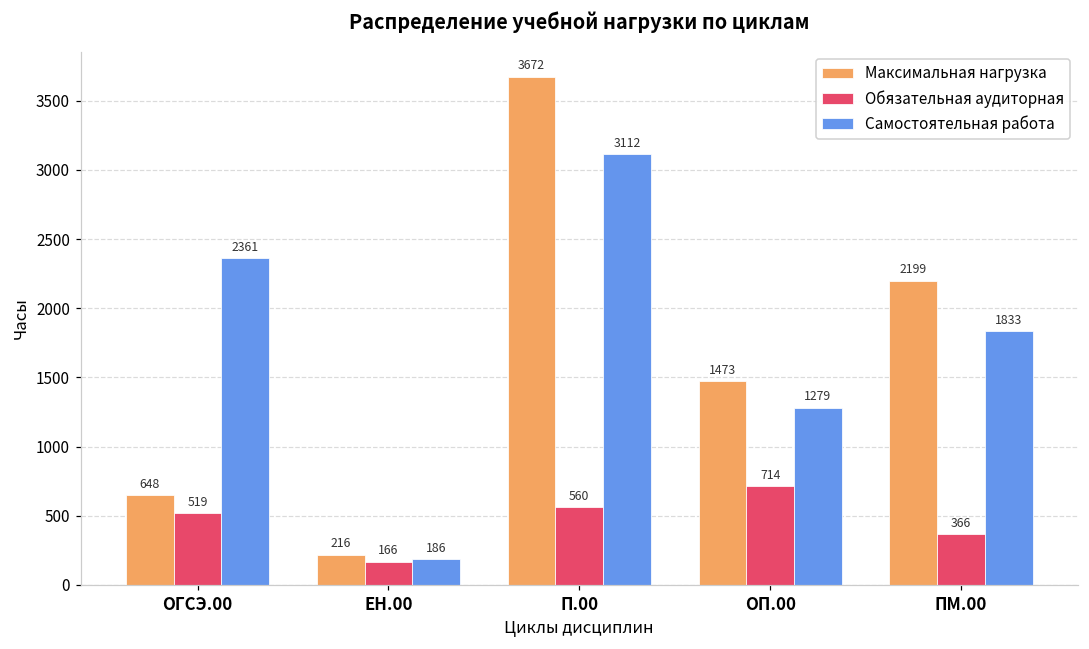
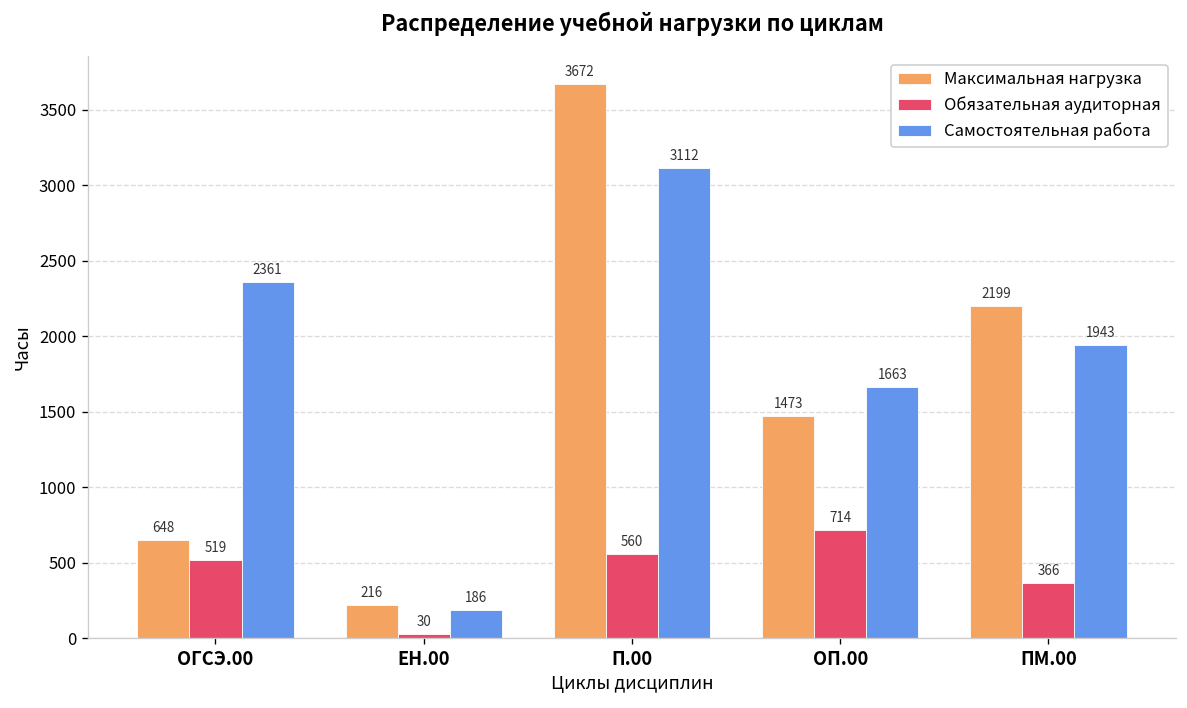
  {
    "Максимальная нагрузка": {
      "ОГСЭ.00": 648,
      "ЕН.00": 216,
      "П.00": 3672,
      "ОП.00": 1473,
      "ПМ.00": 2199
    },
    "Обязательная аудиторная": {
      "ОГСЭ.00": 519,
-     "ЕН.00": 166,
+     "ЕН.00": 30,
      "П.00": 560,
      "ОП.00": 714,
      "ПМ.00": 366
    },
    "Самостоятельная работа": {
      "ОГСЭ.00": 2361,
      "ЕН.00": 186,
      "П.00": 3112,
-     "ОП.00": 1279,
-     "ПМ.00": 1833
+     "ОП.00": 1663,
+     "ПМ.00": 1943
    }
  }
